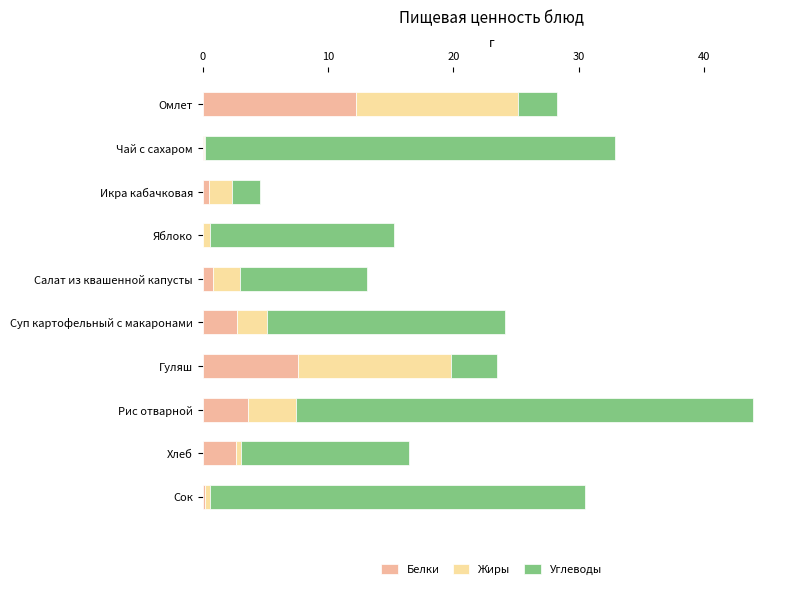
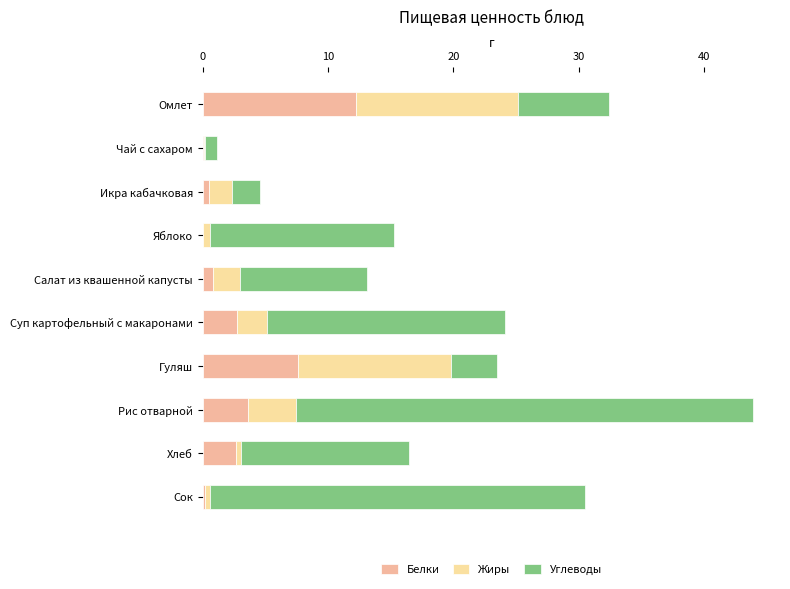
  {
    "Углеводы": {
-     "Омлет": 3.1,
-     "Чай с сахаром": 32.7,
+     "Омлет": 7.3,
+     "Чай с сахаром": 1.0,
      "Икра кабачковая": 2.2,
      "Яблоко": 14.7,
      "Салат из квашенной капусты": 10.1,
      "Суп картофельный с макаронами": 19.0,
      "Гуляш": 3.7,
      "Рис отварной": 36.4,
      "Хлеб": 13.4,
      "Сок": 29.9
    }
  }
